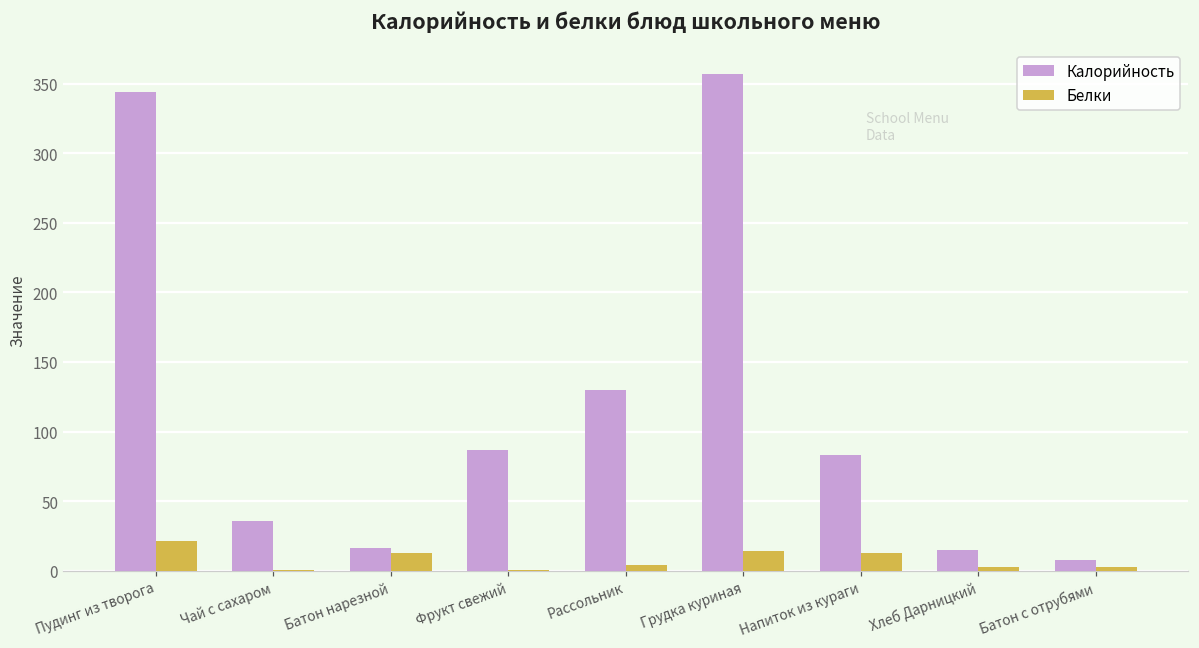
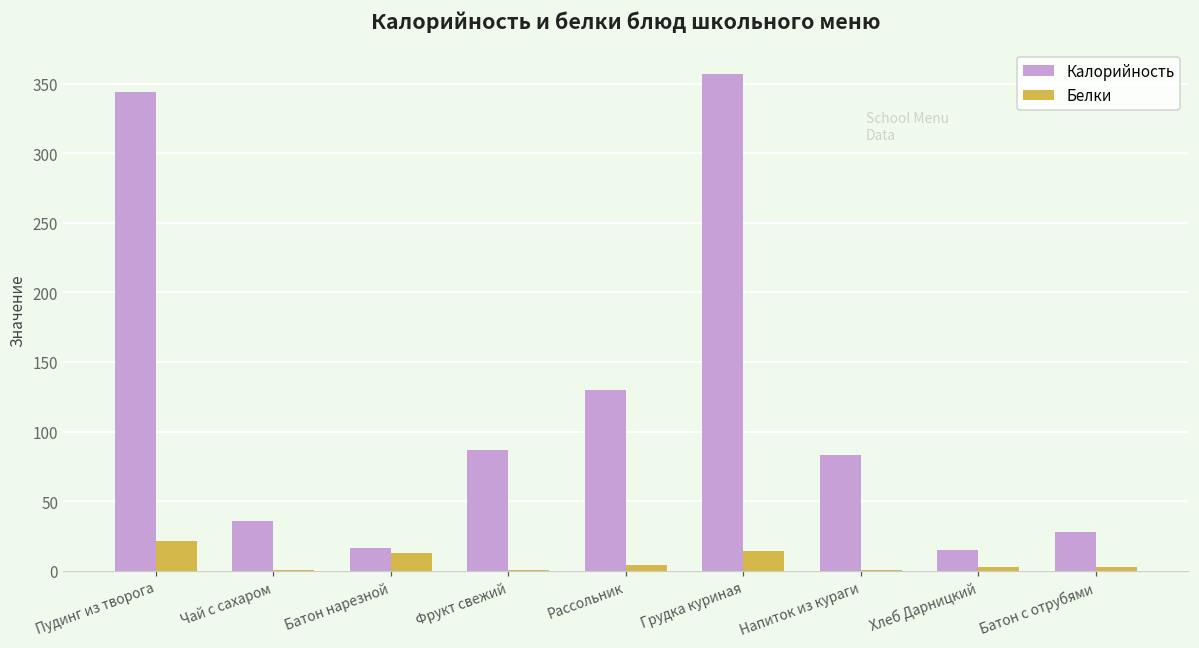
  {
    "Калорийность": {
      "Пудинг из творога": 344,
      "Чай с сахаром": 36,
      "Батон нарезной": 16,
      "Фрукт свежий": 87,
      "Рассольник": 130,
      "Грудка куриная": 357,
      "Напиток из кураги": 83,
      "Хлеб Дарницкий": 15,
-     "Батон с отрубями": 8
+     "Батон с отрубями": 28
    },
    "Белки": {
      "Пудинг из творога": 21,
      "Батон нарезной": 13,
      "Рассольник": 4,
      "Грудка куриная": 14,
-     "Напиток из кураги": 13,
+     "Напиток из кураги": 1,
      "Хлеб Дарницкий": 3,
      "Батон с отрубями": 3
    }
  }
